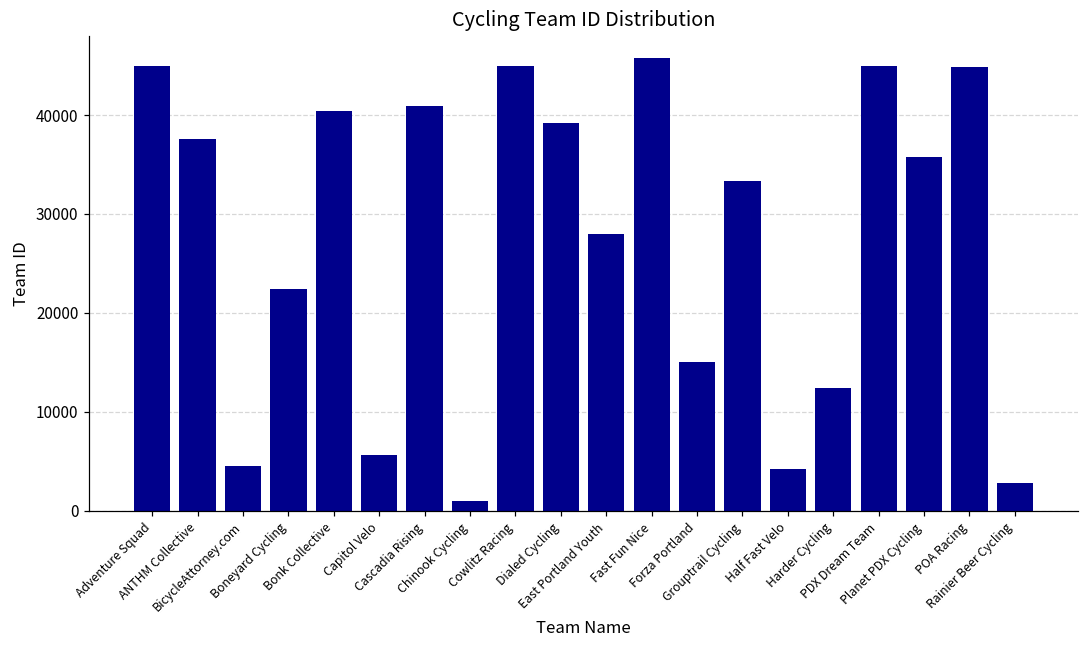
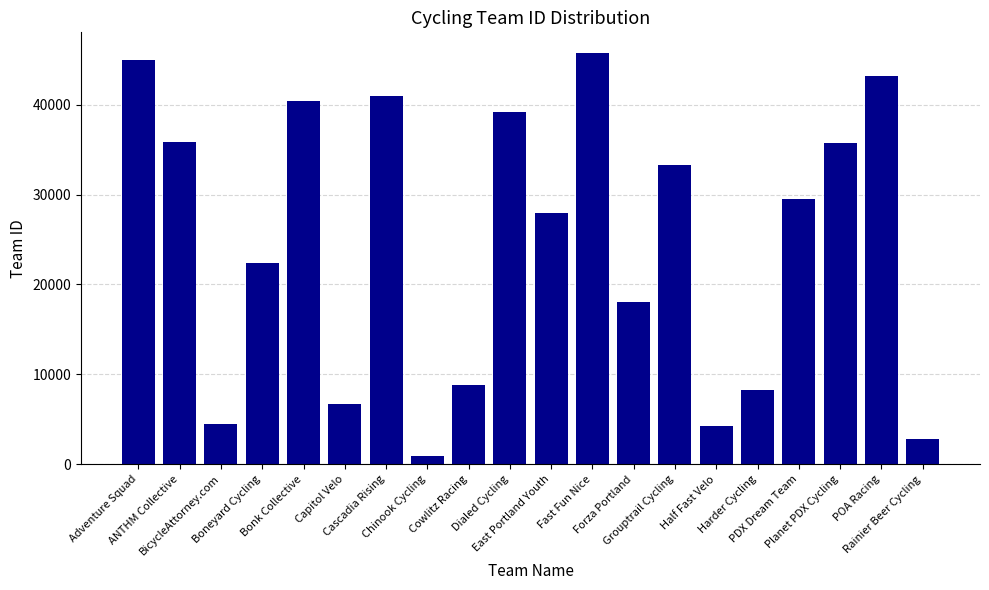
  {
    "Adventure Squad": 45000,
-   "ANTHM Collective": 38000,
+   "ANTHM Collective": 36000,
    "BicycleAttorney.com": 5000,
    "Boneyard Cycling": 22000,
    "Bonk Collective": 40000,
-   "Capitol Velo": 6000,
+   "Capitol Velo": 7000,
    "Cascadia Rising": 41000,
    "Chinook Cycling": 1000,
-   "Cowlitz Racing": 45000,
+   "Cowlitz Racing": 9000,
    "Dialed Cycling": 39000,
    "East Portland Youth": 28000,
    "Fast Fun Nice": 46000,
-   "Forza Portland": 15000,
+   "Forza Portland": 18000,
    "Grouptrail Cycling": 33000,
    "Half Fast Velo": 4000,
-   "Harder Cycling": 12000,
-   "PDX Dream Team": 45000,
+   "Harder Cycling": 8000,
+   "PDX Dream Team": 30000,
    "Planet PDX Cycling": 36000,
-   "POA Racing": 45000,
+   "POA Racing": 43000,
    "Rainier Beer Cycling": 3000
  }
